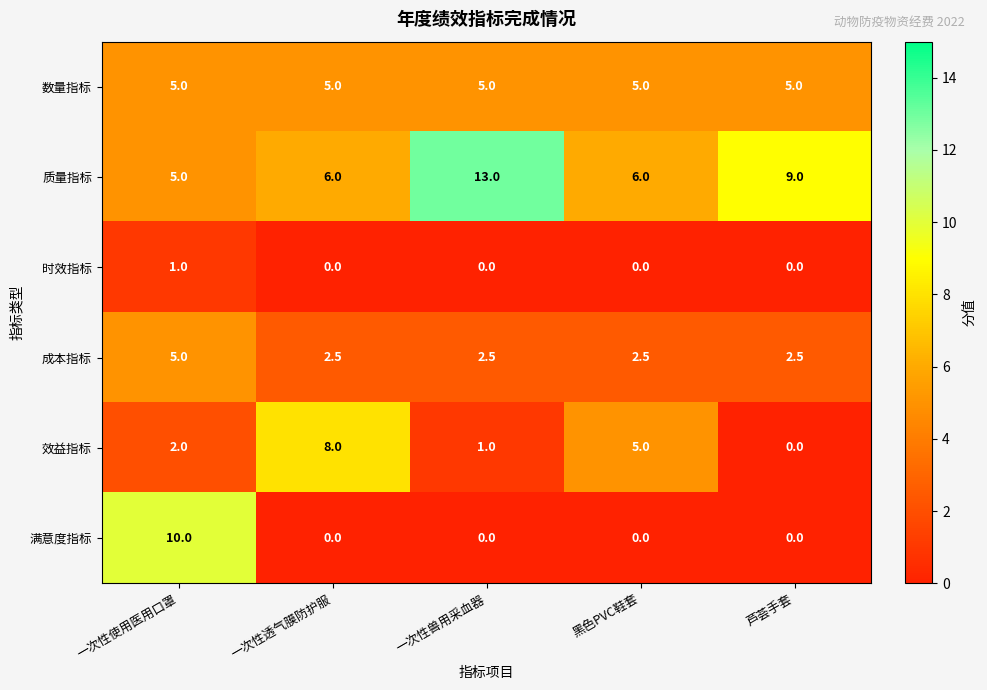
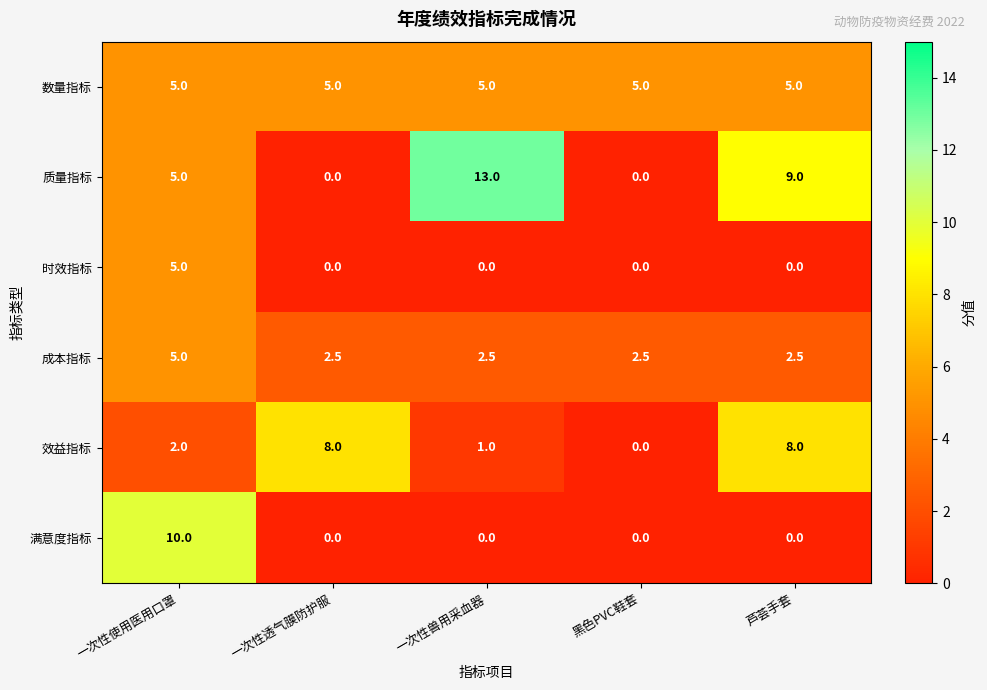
  {
    "数量指标": {
      "一次性使用医用口罩": 5.0,
      "一次性透气膜防护服": 5.0,
      "一次性兽用采血器": 5.0,
      "黑色PVC鞋套": 5.0,
      "芦荟手套": 5.0
    },
    "质量指标": {
      "一次性使用医用口罩": 5.0,
-     "一次性透气膜防护服": 6.0,
+     "一次性透气膜防护服": 0.0,
      "一次性兽用采血器": 13.0,
-     "黑色PVC鞋套": 6.0,
+     "黑色PVC鞋套": 0.0,
      "芦荟手套": 9.0
    },
    "时效指标": {
-     "一次性使用医用口罩": 1.0,
+     "一次性使用医用口罩": 5.0,
      "一次性透气膜防护服": 0.0,
      "一次性兽用采血器": 0.0,
      "黑色PVC鞋套": 0.0,
      "芦荟手套": 0.0
    },
    "成本指标": {
      "一次性使用医用口罩": 5.0,
      "一次性透气膜防护服": 2.5,
      "一次性兽用采血器": 2.5,
      "黑色PVC鞋套": 2.5,
      "芦荟手套": 2.5
    },
    "效益指标": {
      "一次性使用医用口罩": 2.0,
      "一次性透气膜防护服": 8.0,
      "一次性兽用采血器": 1.0,
-     "黑色PVC鞋套": 5.0,
-     "芦荟手套": 0.0
+     "黑色PVC鞋套": 0.0,
+     "芦荟手套": 8.0
    },
    "满意度指标": {
      "一次性使用医用口罩": 10.0,
      "一次性透气膜防护服": 0.0,
      "一次性兽用采血器": 0.0,
      "黑色PVC鞋套": 0.0,
      "芦荟手套": 0.0
    }
  }
